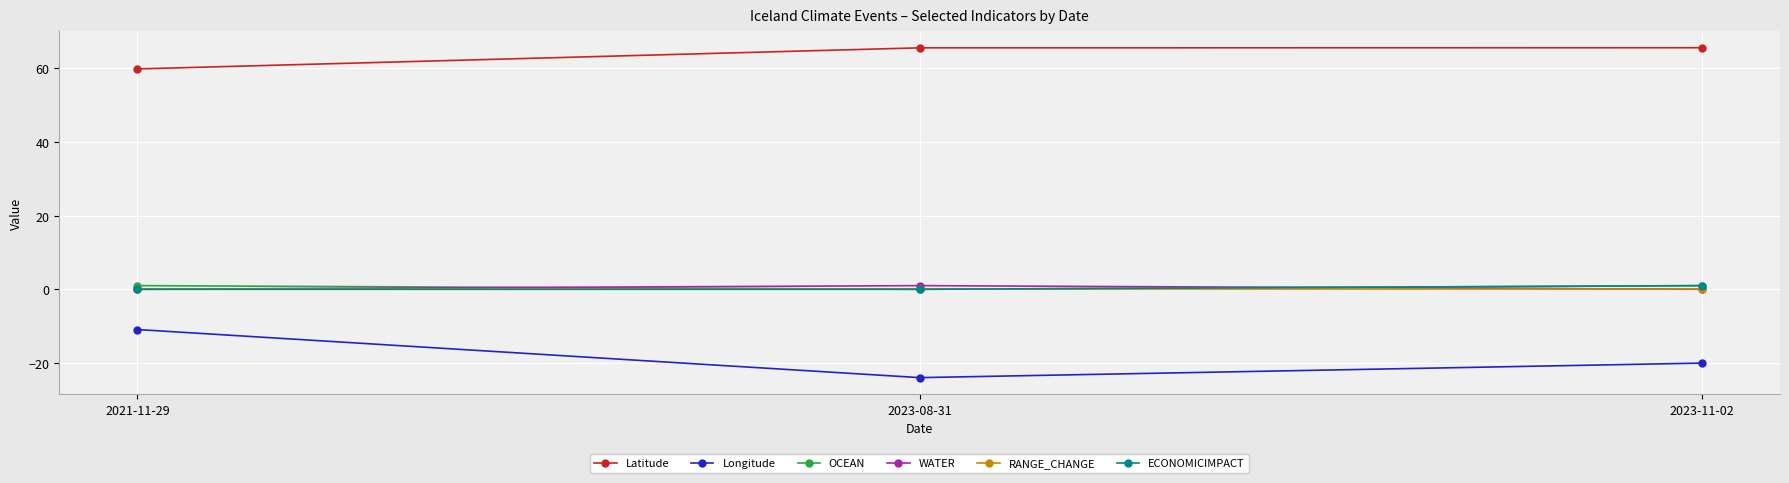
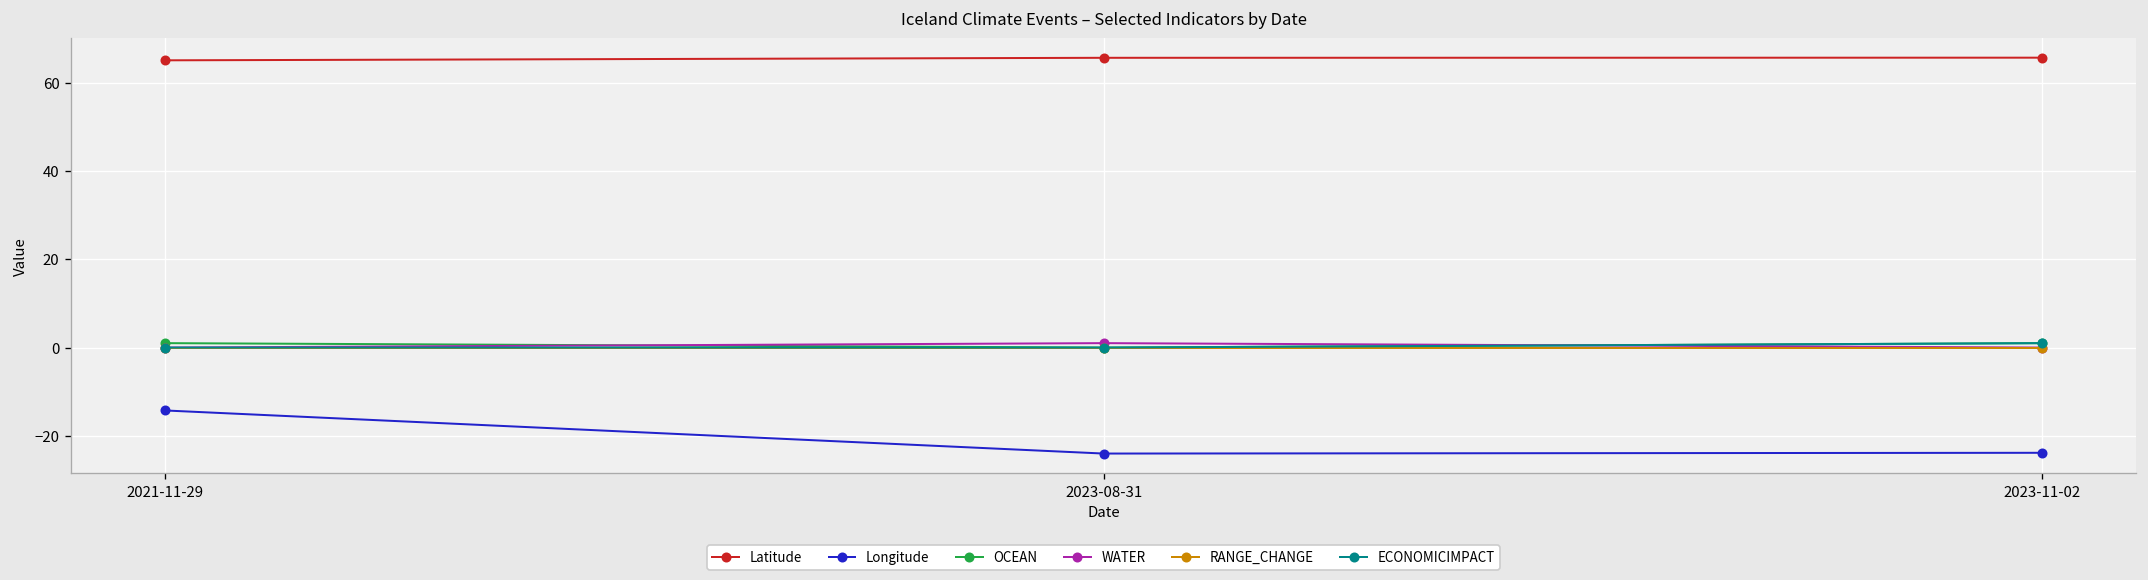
  {
    "Latitude": {
-     "2021-11-29": 60,
+     "2021-11-29": 65,
      "2023-08-31": 66,
      "2023-11-02": 66
    },
    "Longitude": {
-     "2021-11-29": -11,
+     "2021-11-29": -14,
      "2023-08-31": -24,
-     "2023-11-02": -20
+     "2023-11-02": -24
    },
    "OCEAN": {
      "2021-11-29": 1
    },
    "WATER": {
      "2023-08-31": 1
    }
  }
